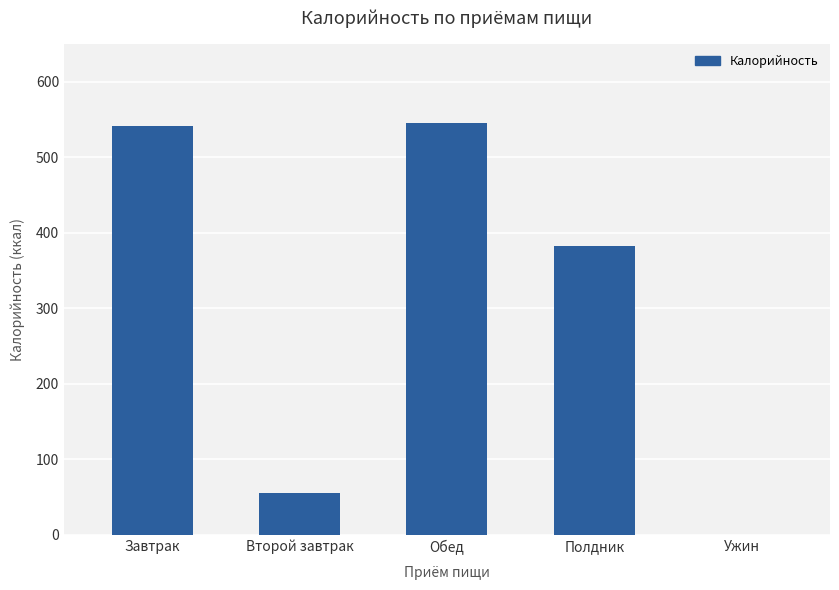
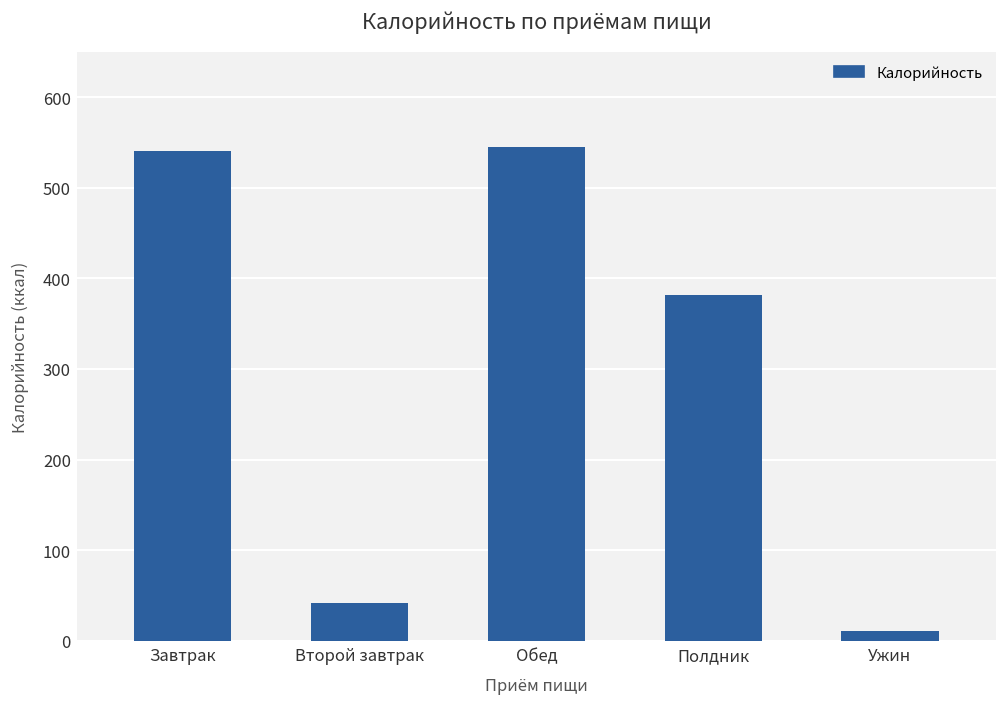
  {
    "Завтрак": 540,
-   "Второй завтрак": 60,
+   "Второй завтрак": 40,
    "Обед": 550,
    "Полдник": 380,
-   "Ужин": 0
+   "Ужин": 10
  }
